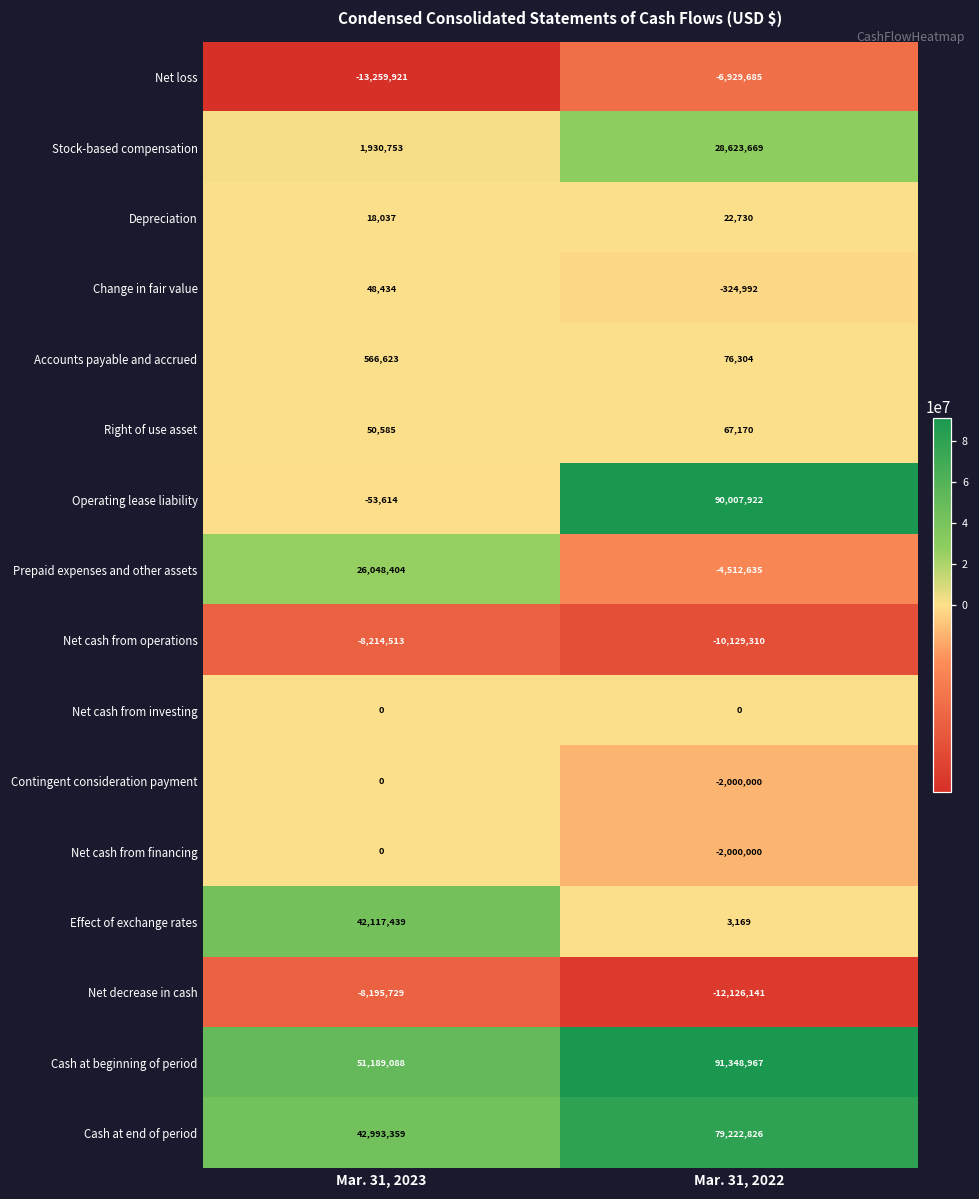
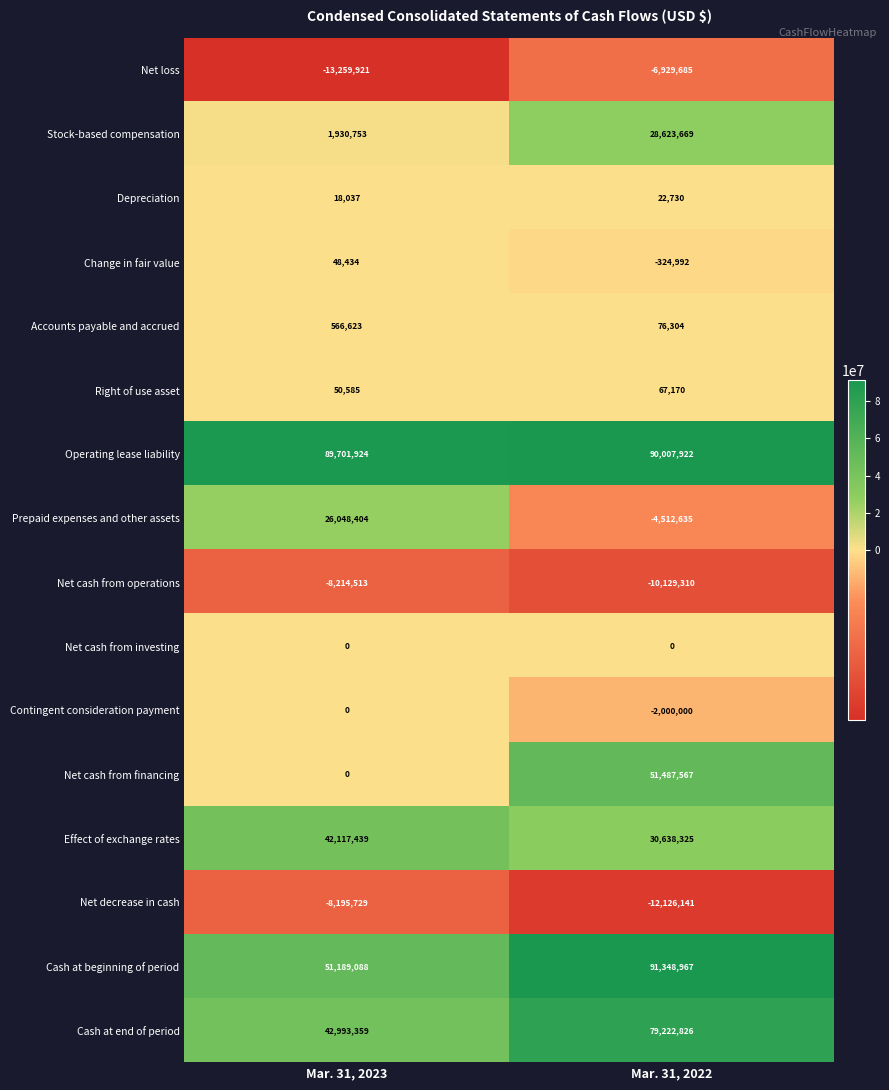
  {
    "Net loss": {
      "Mar. 31, 2023": "-13,259,921",
      "Mar. 31, 2022": "-6,929,685"
    },
    "Stock-based compensation": {
      "Mar. 31, 2023": "1,930,753",
      "Mar. 31, 2022": "28,623,669"
    },
    "Depreciation": {
      "Mar. 31, 2023": "18,037",
      "Mar. 31, 2022": "22,730"
    },
    "Change in fair value": {
      "Mar. 31, 2023": "48,434",
      "Mar. 31, 2022": "-324,992"
    },
    "Accounts payable and accrued": {
      "Mar. 31, 2023": "566,623",
      "Mar. 31, 2022": "76,304"
    },
    "Right of use asset": {
      "Mar. 31, 2023": "50,585",
      "Mar. 31, 2022": "67,170"
    },
    "Operating lease liability": {
-     "Mar. 31, 2023": "-53,614",
+     "Mar. 31, 2023": "89,701,924",
      "Mar. 31, 2022": "90,007,922"
    },
    "Prepaid expenses and other assets": {
      "Mar. 31, 2023": "26,048,404",
      "Mar. 31, 2022": "-4,512,635"
    },
    "Net cash from operations": {
      "Mar. 31, 2023": "-8,214,513",
      "Mar. 31, 2022": "-10,129,310"
    },
    "Net cash from investing": {
      "Mar. 31, 2023": "0",
      "Mar. 31, 2022": "0"
    },
    "Contingent consideration payment": {
      "Mar. 31, 2023": "0",
      "Mar. 31, 2022": "-2,000,000"
    },
    "Net cash from financing": {
      "Mar. 31, 2023": "0",
-     "Mar. 31, 2022": "-2,000,000"
+     "Mar. 31, 2022": "51,487,567"
    },
    "Effect of exchange rates": {
      "Mar. 31, 2023": "42,117,439",
-     "Mar. 31, 2022": "3,169"
+     "Mar. 31, 2022": "30,638,325"
    },
    "Net decrease in cash": {
      "Mar. 31, 2023": "-8,195,729",
      "Mar. 31, 2022": "-12,126,141"
    },
    "Cash at beginning of period": {
      "Mar. 31, 2023": "51,189,088",
      "Mar. 31, 2022": "91,348,967"
    },
    "Cash at end of period": {
      "Mar. 31, 2023": "42,993,359",
      "Mar. 31, 2022": "79,222,826"
    }
  }
